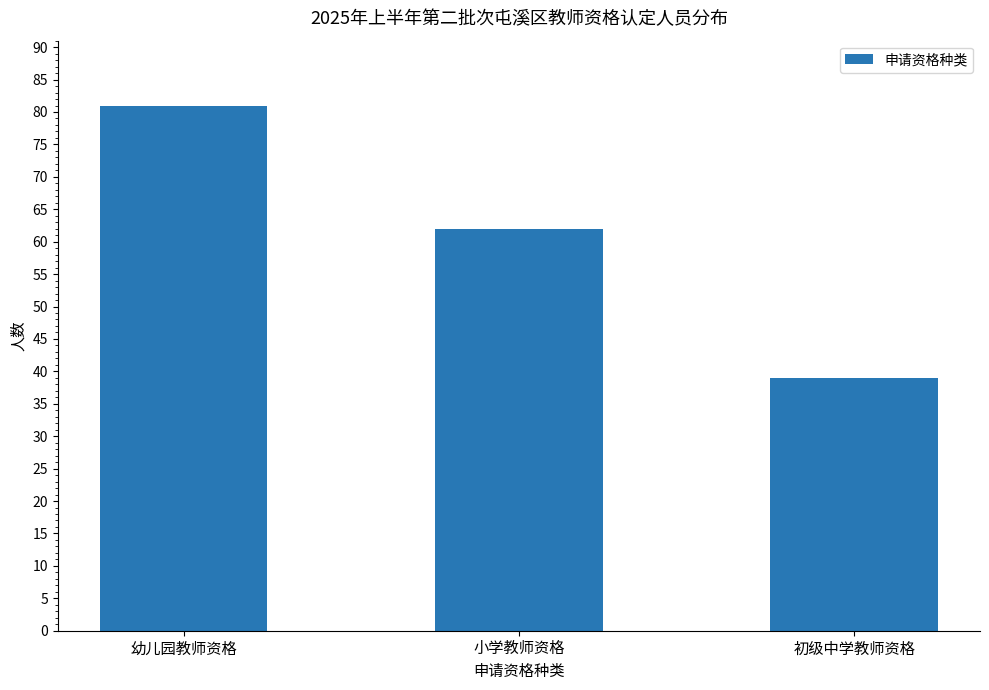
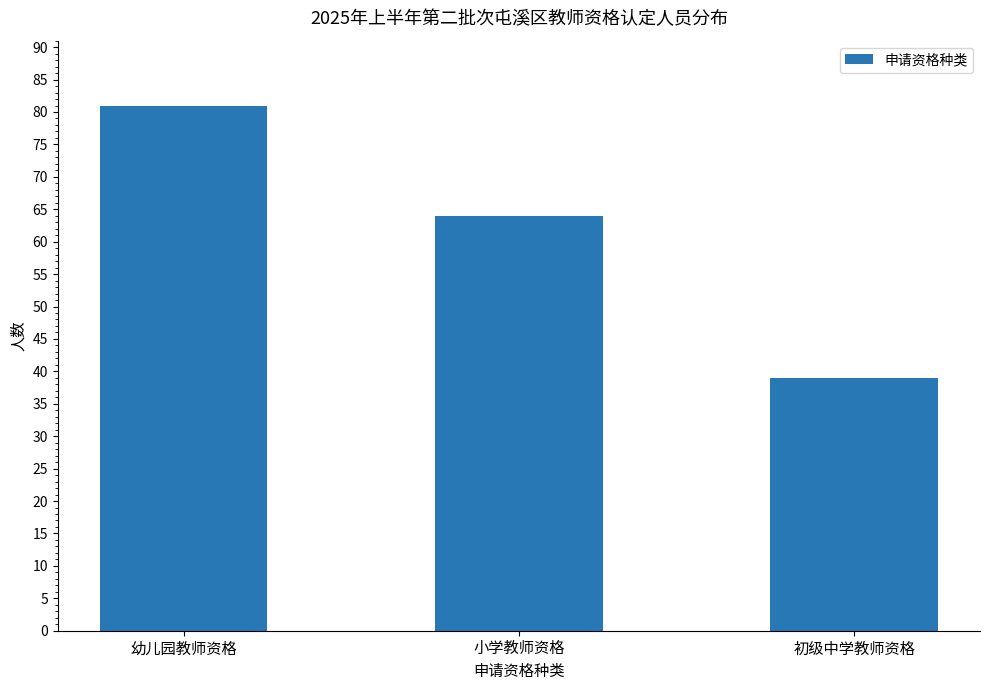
  {
    "幼儿园教师资格": 81,
-   "小学教师资格": 62,
+   "小学教师资格": 64,
    "初级中学教师资格": 39
  }
